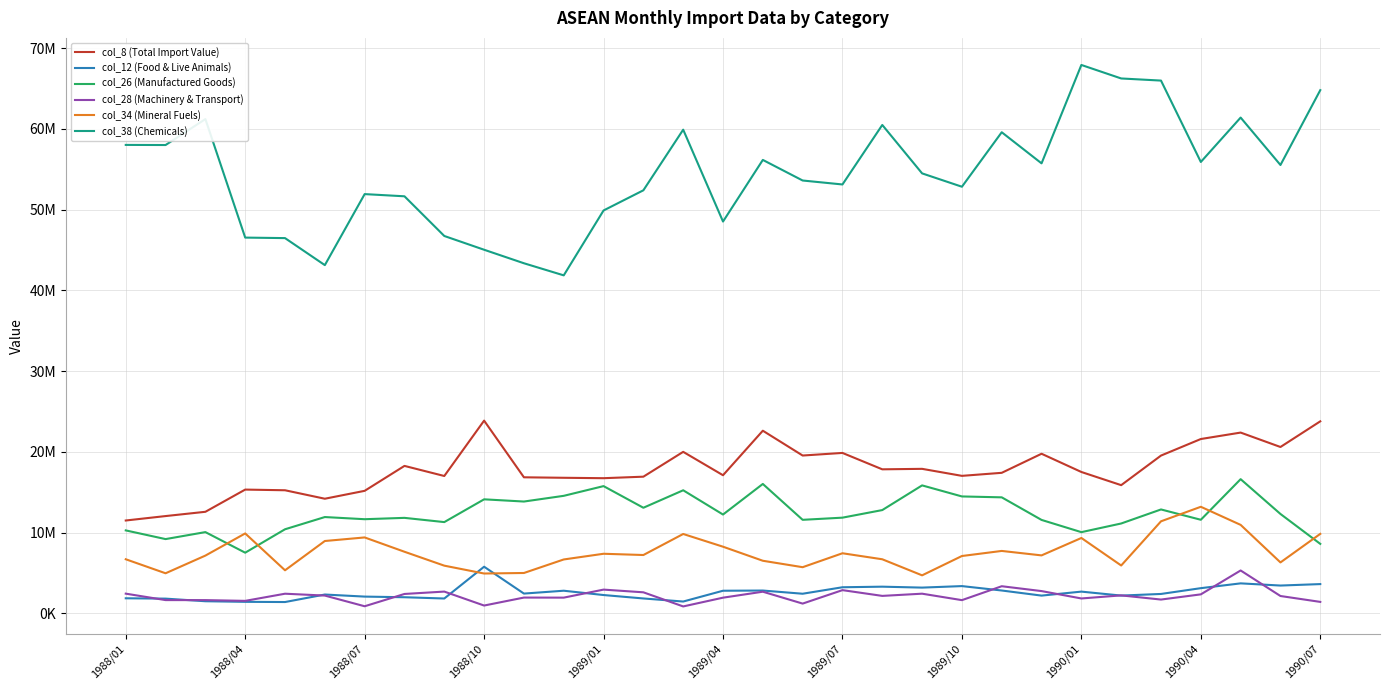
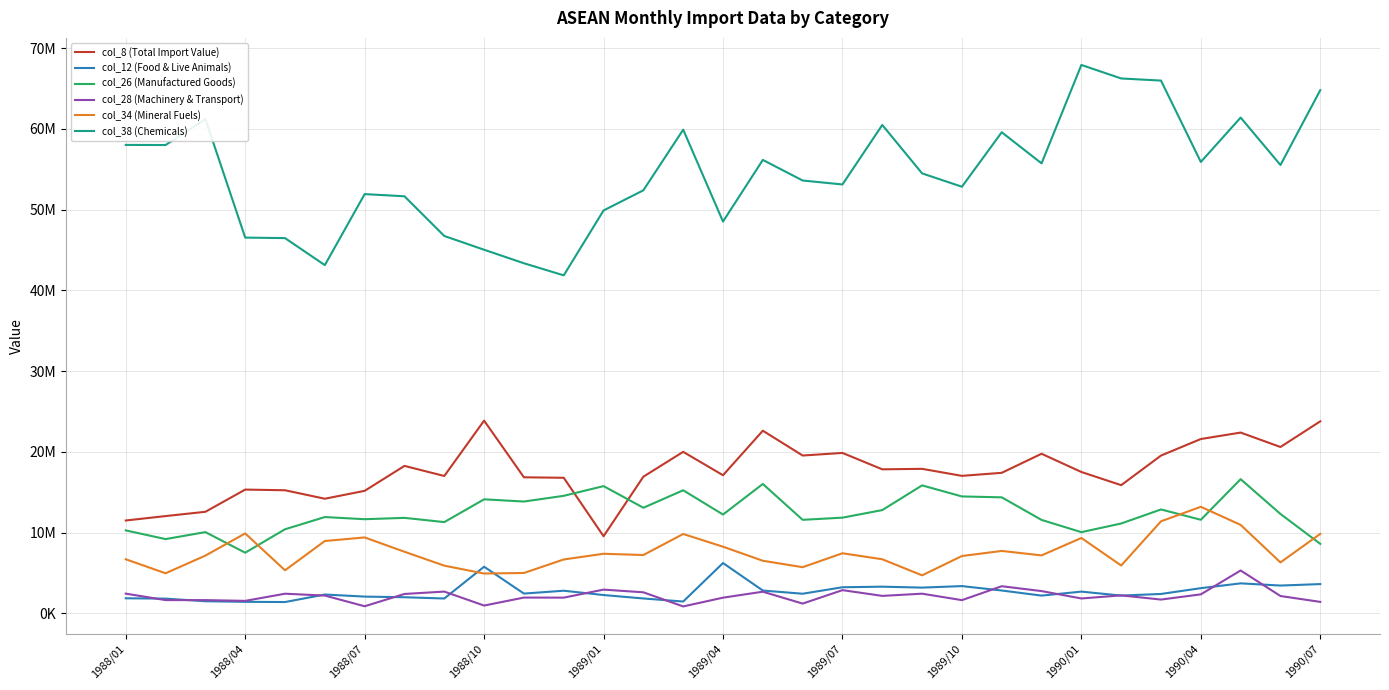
  {
    "col_8 (Total Import Value)": {
      "1988/01": 12000000,
      "1988/04": 15000000,
      "1988/07": 15000000,
      "1988/10": 24000000,
-     "1989/01": 17000000,
+     "1989/01": 10000000,
      "1989/04": 17000000,
      "1989/07": 20000000,
      "1989/10": 17000000,
      "1990/01": 18000000,
      "1990/04": 22000000,
      "1990/07": 24000000
    },
    "col_12 (Food & Live Animals)": {
      "1988/01": 2000000,
      "1988/07": 2000000,
      "1988/10": 6000000,
      "1989/01": 2000000,
-     "1989/04": 3000000,
+     "1989/04": 6000000,
      "1989/07": 3000000,
      "1989/10": 3000000,
      "1990/01": 3000000,
      "1990/04": 3000000,
      "1990/07": 4000000
    },
    "col_28 (Machinery & Transport)": {
      "1988/01": 2000000,
      "1988/07": 1000000,
      "1988/10": 1000000,
      "1989/01": 3000000,
      "1989/04": 2000000,
      "1989/07": 3000000,
      "1989/10": 2000000,
      "1990/01": 2000000,
      "1990/04": 2000000,
      "1990/07": 1000000
    },
    "col_34 (Mineral Fuels)": {
      "1988/01": 7000000,
      "1988/04": 10000000,
      "1988/07": 9000000,
      "1988/10": 5000000,
      "1989/01": 7000000,
      "1989/04": 8000000,
      "1989/07": 7000000,
      "1989/10": 7000000,
      "1990/01": 9000000,
      "1990/04": 13000000,
      "1990/07": 10000000
    }
  }
